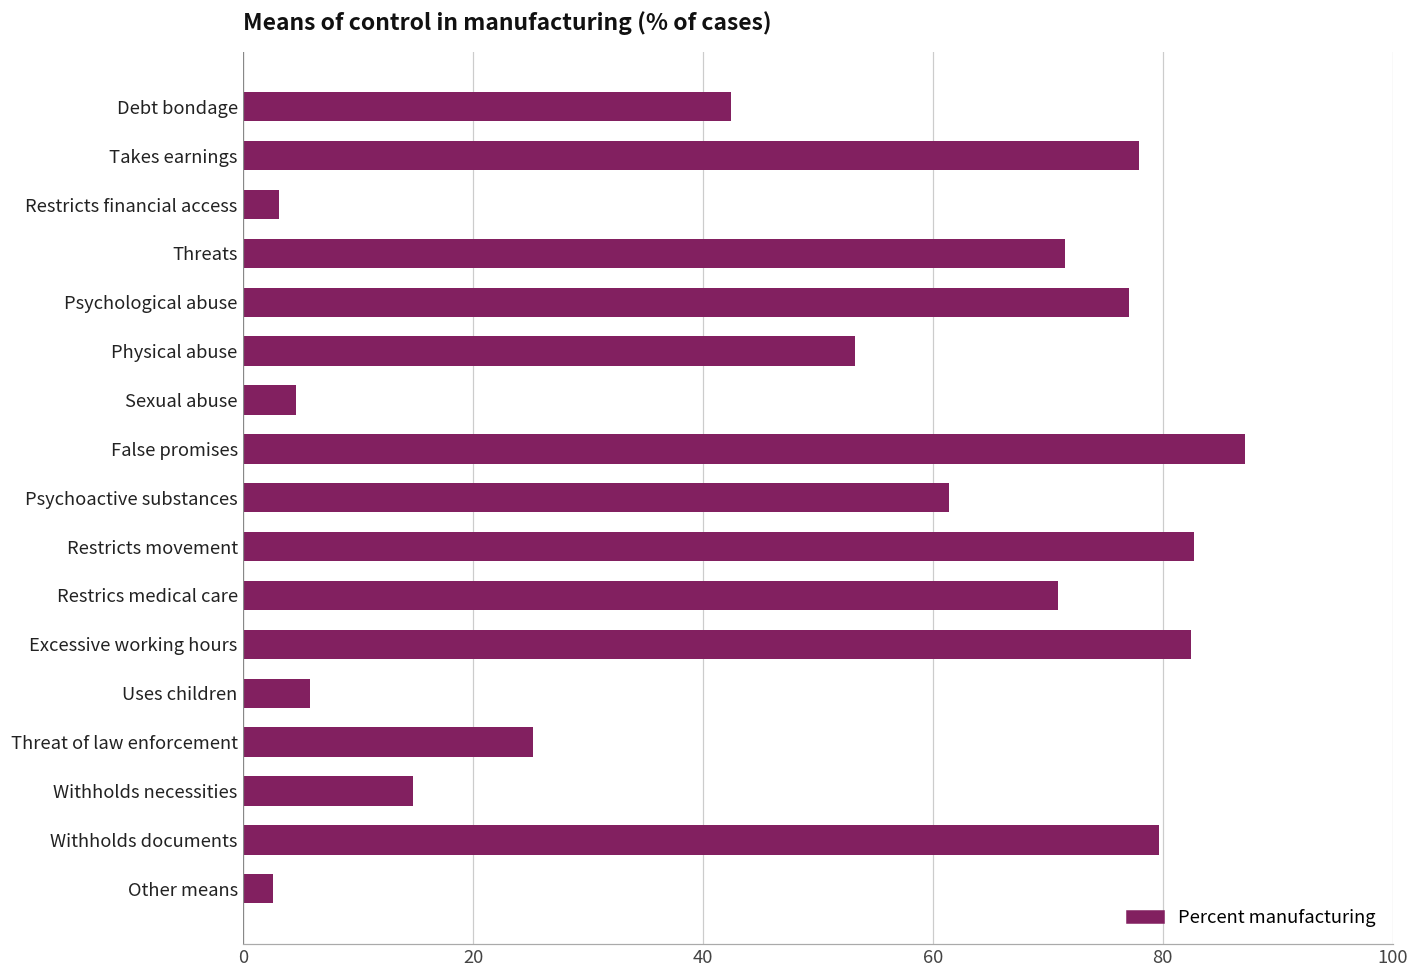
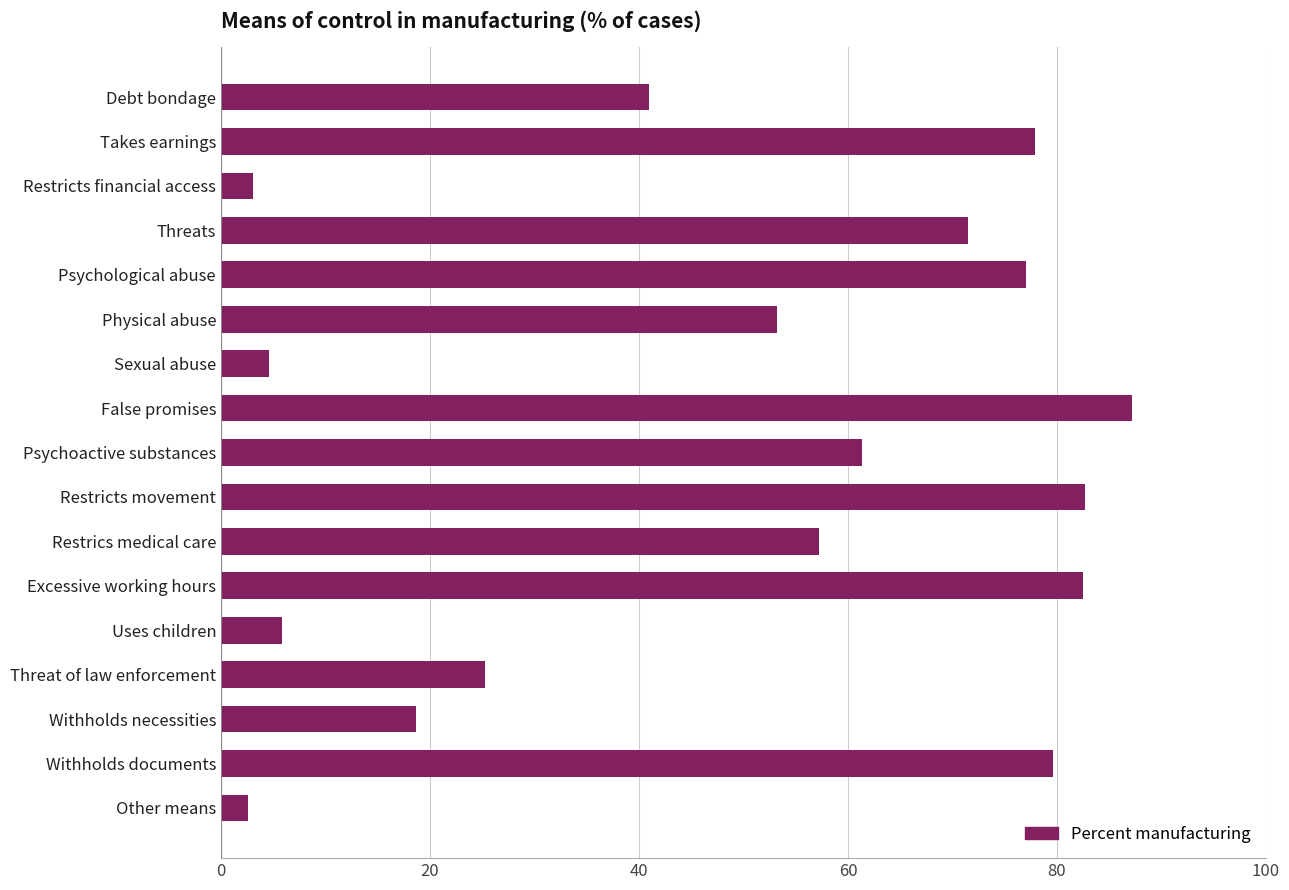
  {
-   "Debt bondage": 42.4,
+   "Debt bondage": 40.9,
    "Takes earnings": 77.9,
    "Restricts financial access": 3.1,
    "Threats": 71.5,
    "Psychological abuse": 77.1,
    "Physical abuse": 53.2,
    "Sexual abuse": 4.6,
    "False promises": 87.2,
    "Psychoactive substances": 61.4,
    "Restricts movement": 82.7,
-   "Restrics medical care": 70.9,
+   "Restrics medical care": 57.2,
    "Excessive working hours": 82.5,
    "Uses children": 5.8,
    "Threat of law enforcement": 25.3,
-   "Withholds necessities": 14.8,
+   "Withholds necessities": 18.7,
    "Withholds documents": 79.7,
    "Other means": 2.6
  }
